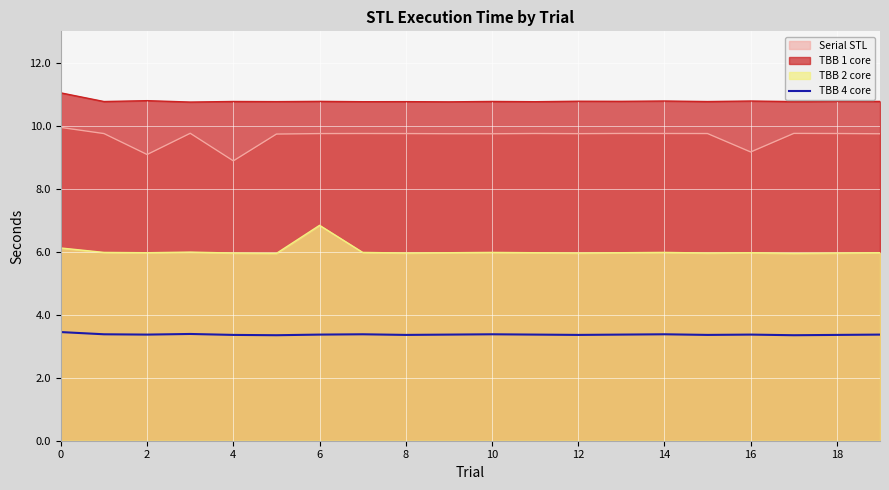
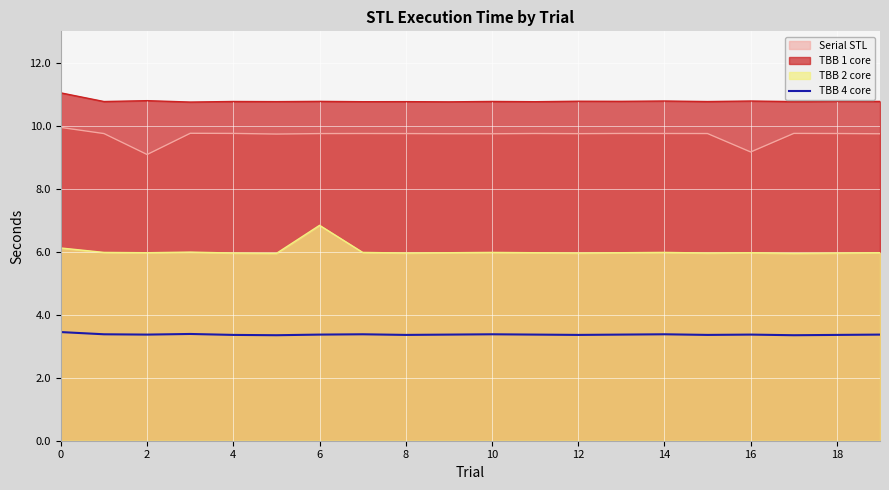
  {
    "Serial STL": {
      "0": 9.9,
      "2": 9.1,
-     "4": 8.9,
+     "4": 9.8,
      "6": 9.8,
      "8": 9.8,
      "10": 9.7,
      "12": 9.8,
      "14": 9.8,
      "16": 9.2,
      "18": 9.8
    },
    "TBB 1 core": {
      "0": 11.0,
      "2": 10.8,
      "4": 10.8,
      "6": 10.8,
      "8": 10.8,
      "10": 10.8,
      "12": 10.8,
      "14": 10.8,
      "16": 10.8,
      "18": 10.8
    },
    "TBB 2 core": {
      "0": 6.1,
      "2": 6.0,
      "4": 6.0,
      "6": 6.8,
      "8": 6.0,
      "10": 6.0,
      "12": 6.0,
      "14": 6.0,
      "16": 6.0,
      "18": 6.0
    },
    "TBB 4 core": {
      "0": 3.5,
      "2": 3.4,
      "4": 3.4,
      "6": 3.4,
      "8": 3.4,
      "10": 3.4,
      "12": 3.4,
      "14": 3.4,
      "16": 3.4,
      "18": 3.4
    }
  }
